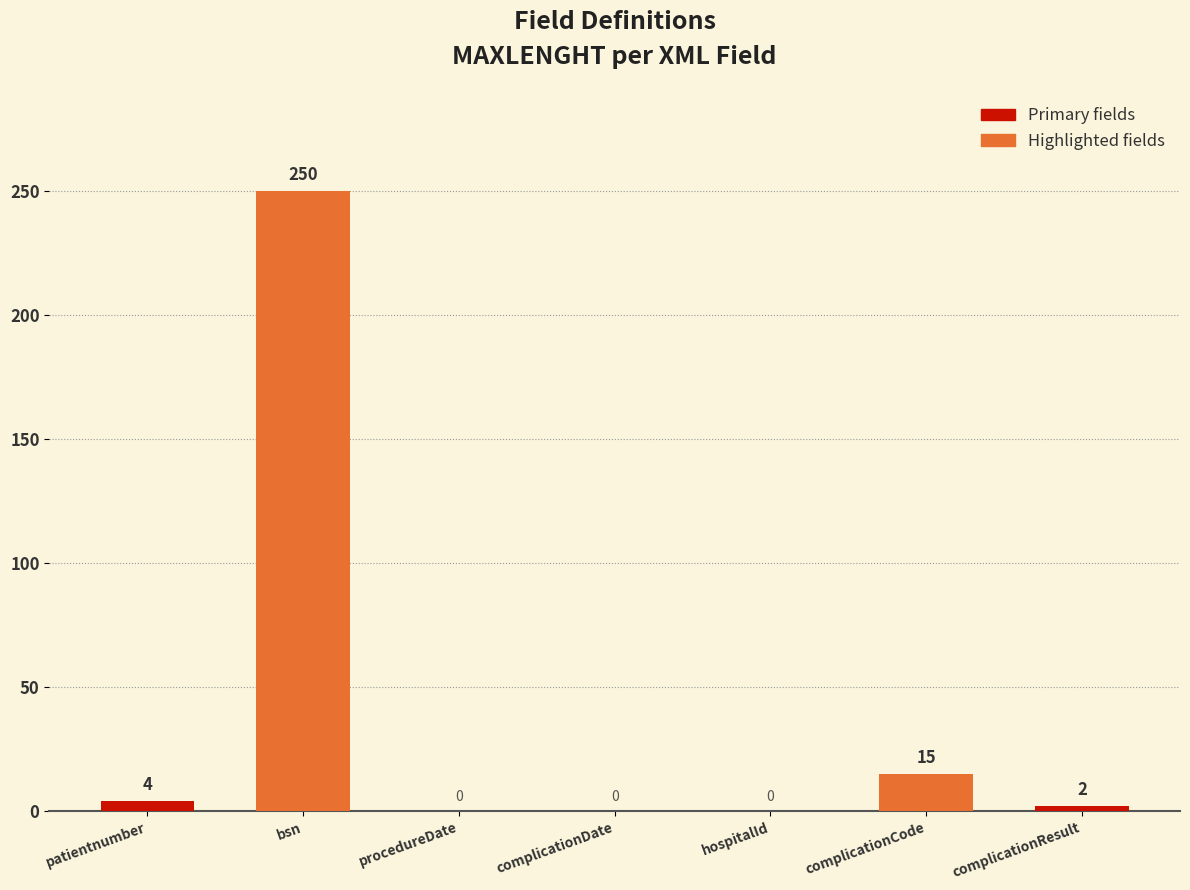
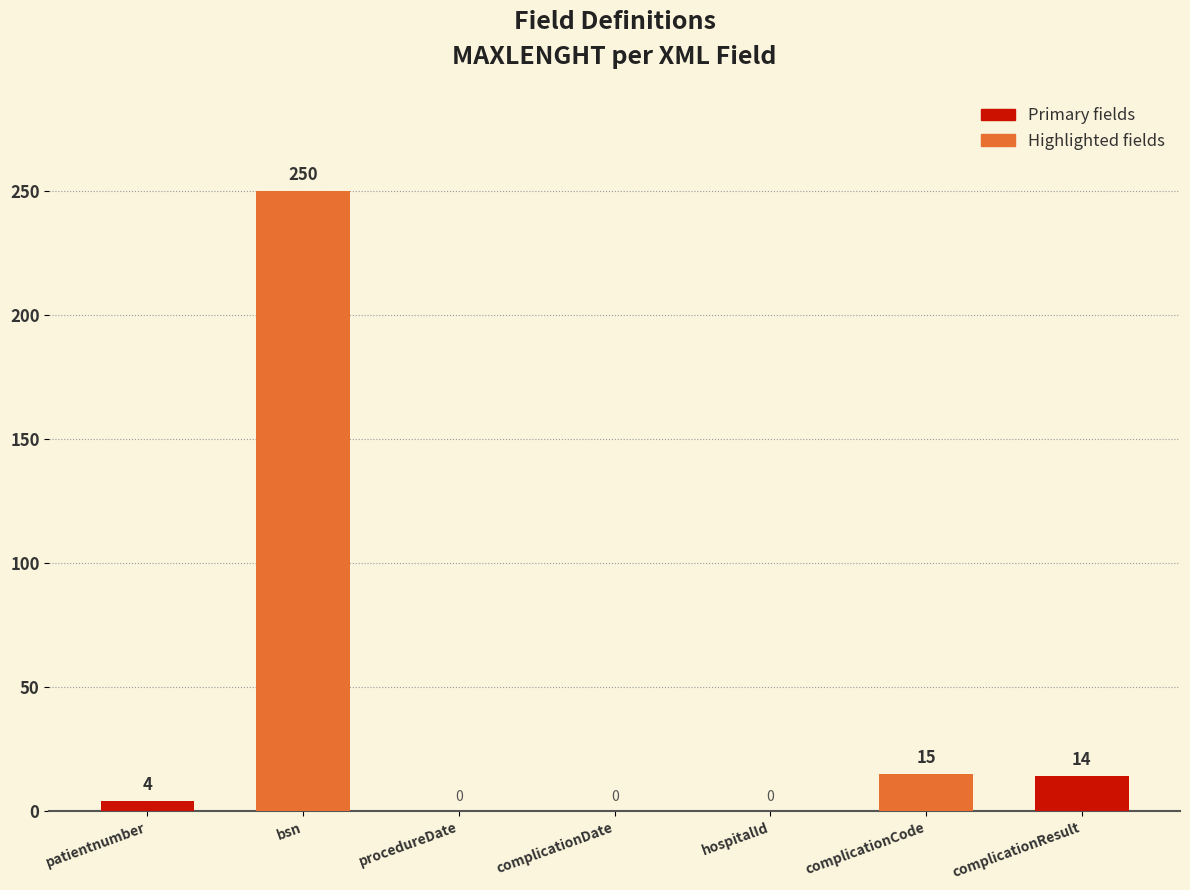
  {
    "Primary fields": {
      "patientnumber": 4,
      "procedureDate": 0,
      "hospitalId": 0,
-     "complicationResult": 2
+     "complicationResult": 14
    },
    "Highlighted fields": {
      "bsn": 250,
      "complicationDate": 0,
      "complicationCode": 15
    }
  }
